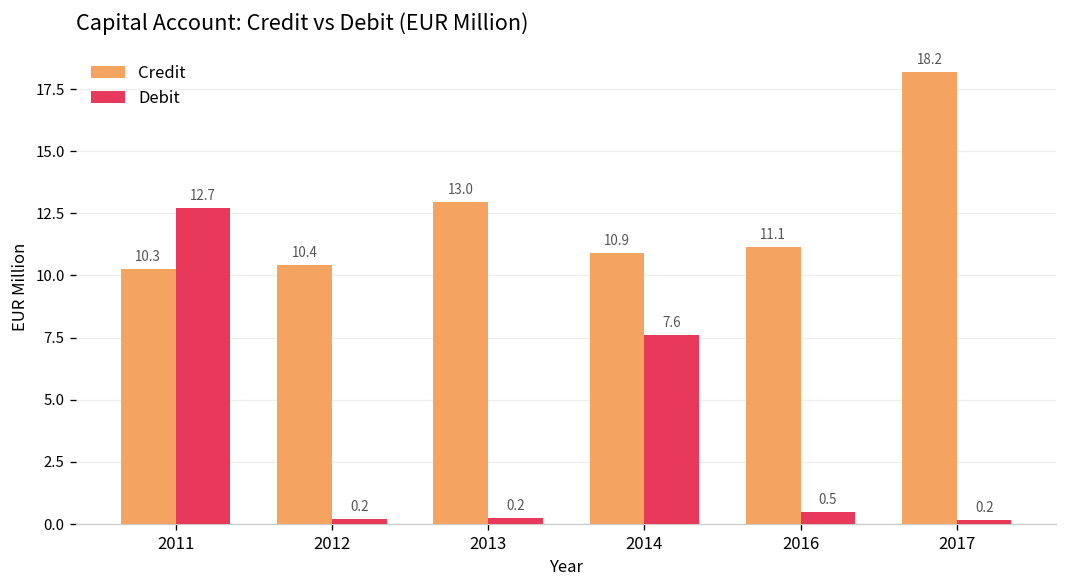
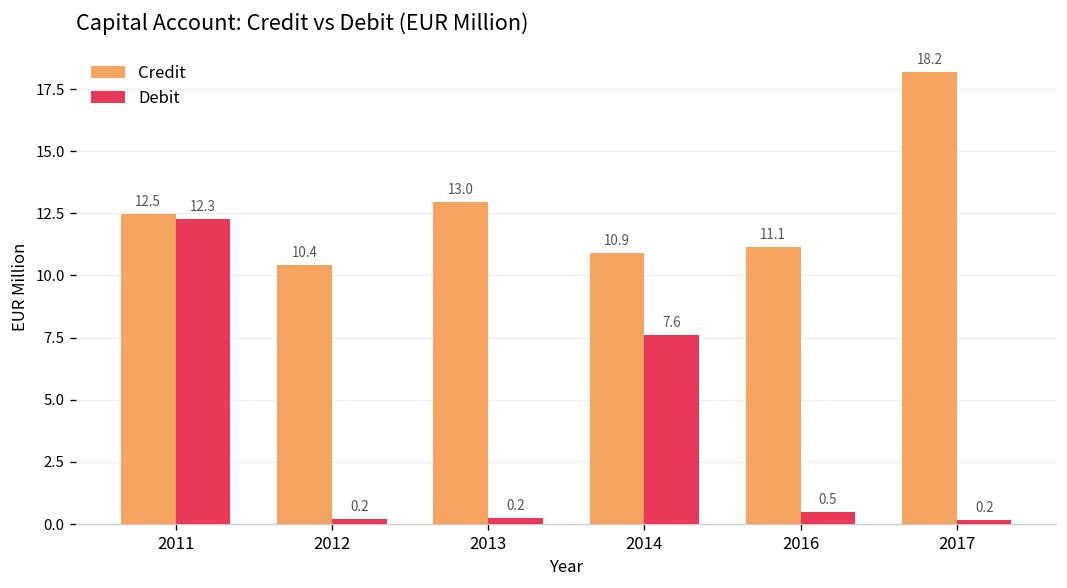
  {
    "Credit": {
-     "2011": 10.3,
+     "2011": 12.5,
      "2012": 10.4,
      "2013": 13.0,
      "2014": 10.9,
      "2016": 11.1,
      "2017": 18.2
    },
    "Debit": {
-     "2011": 12.7,
+     "2011": 12.3,
      "2012": 0.2,
      "2013": 0.2,
      "2014": 7.6,
      "2016": 0.5,
      "2017": 0.2
    }
  }
